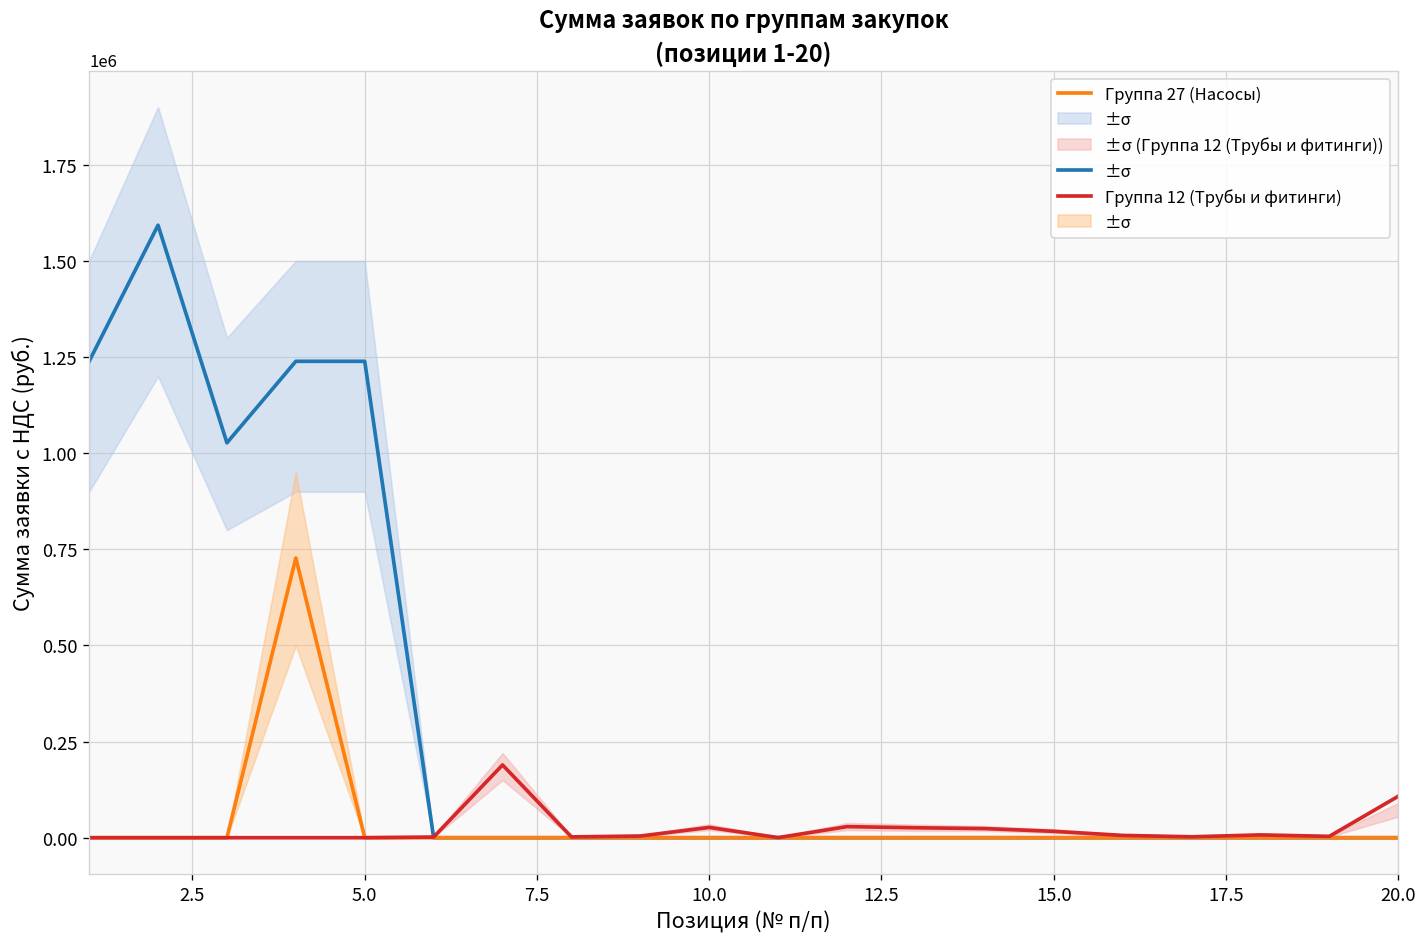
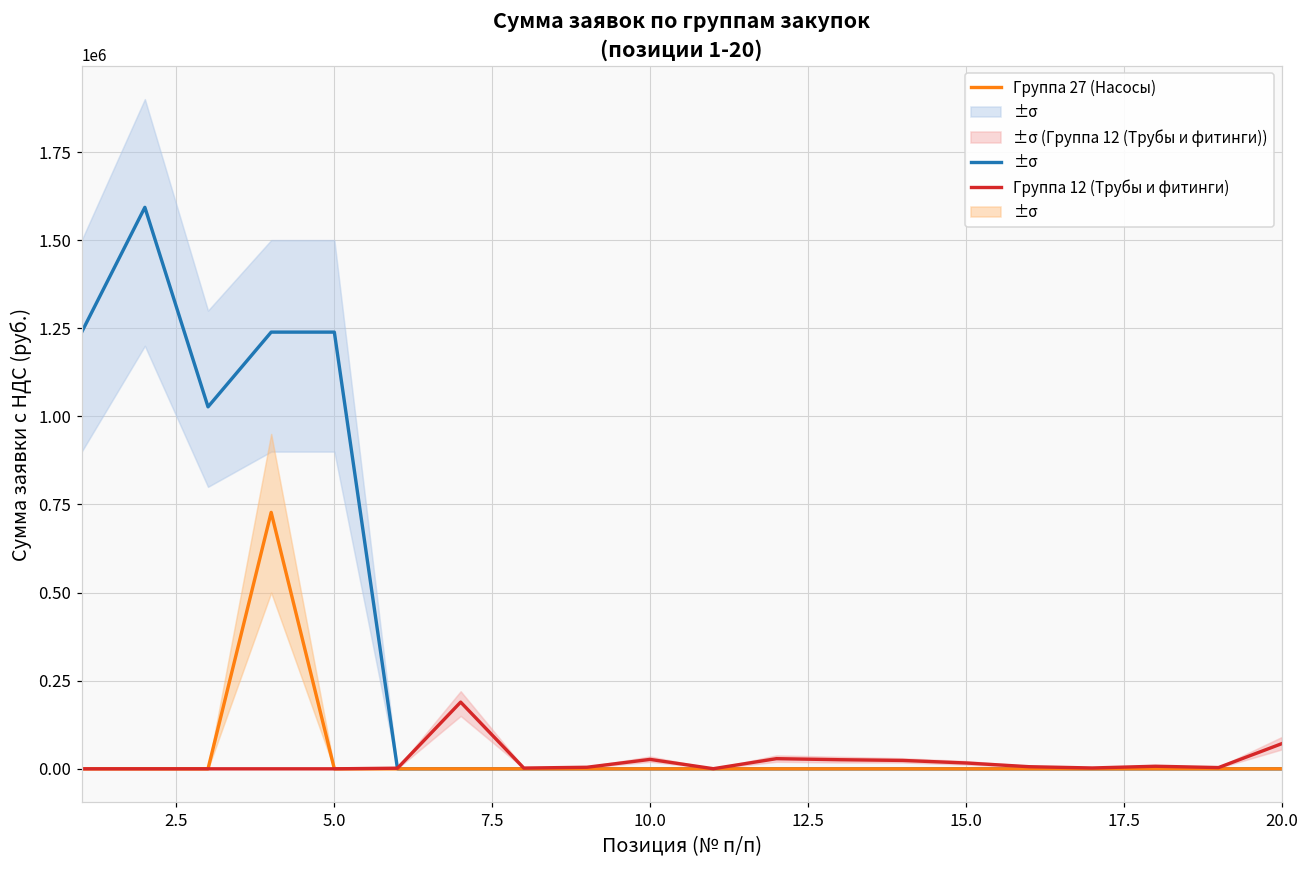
  {
    "Группа 12 (Трубы и фитинги)": {
      "10.0": 30000,
-     "20.0": 110000
+     "20.0": 70000
    }
  }
